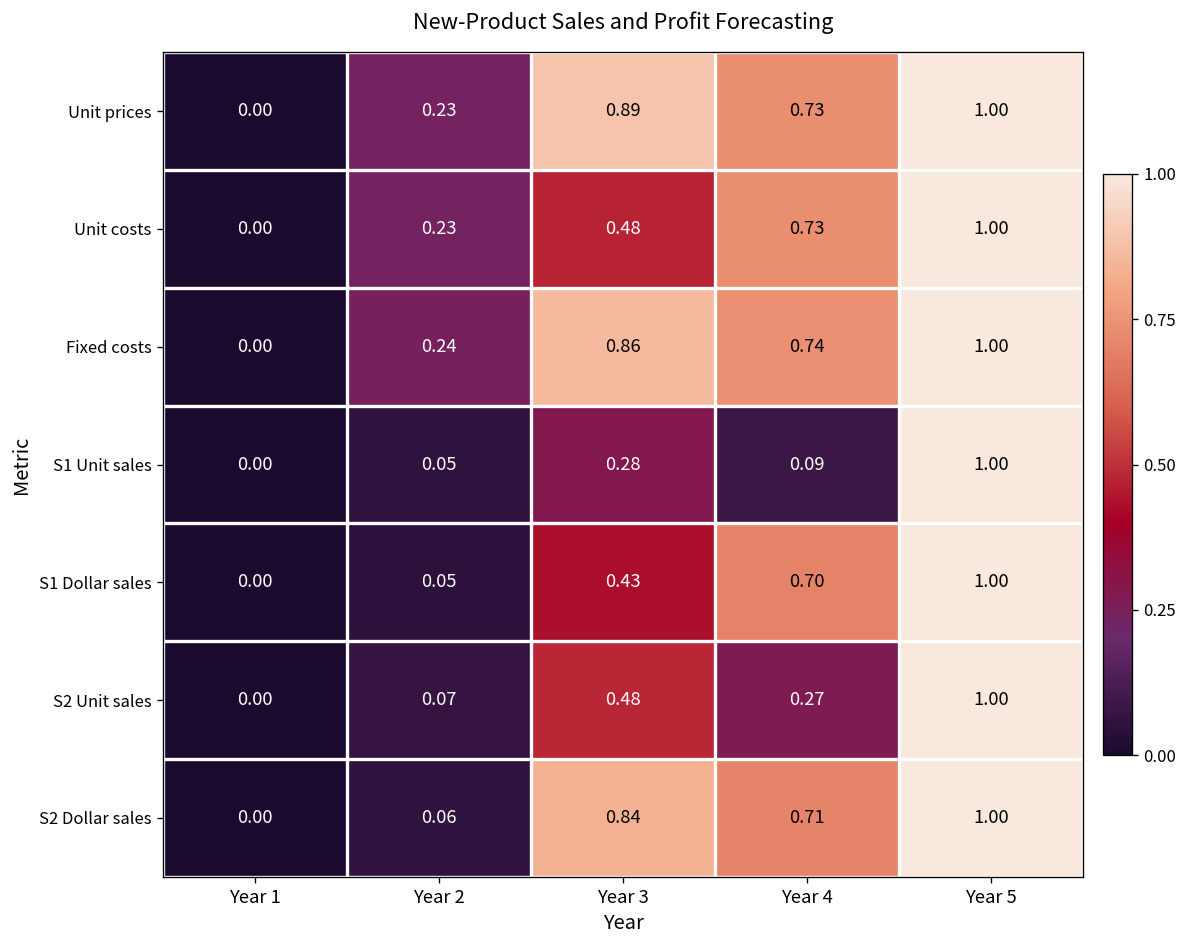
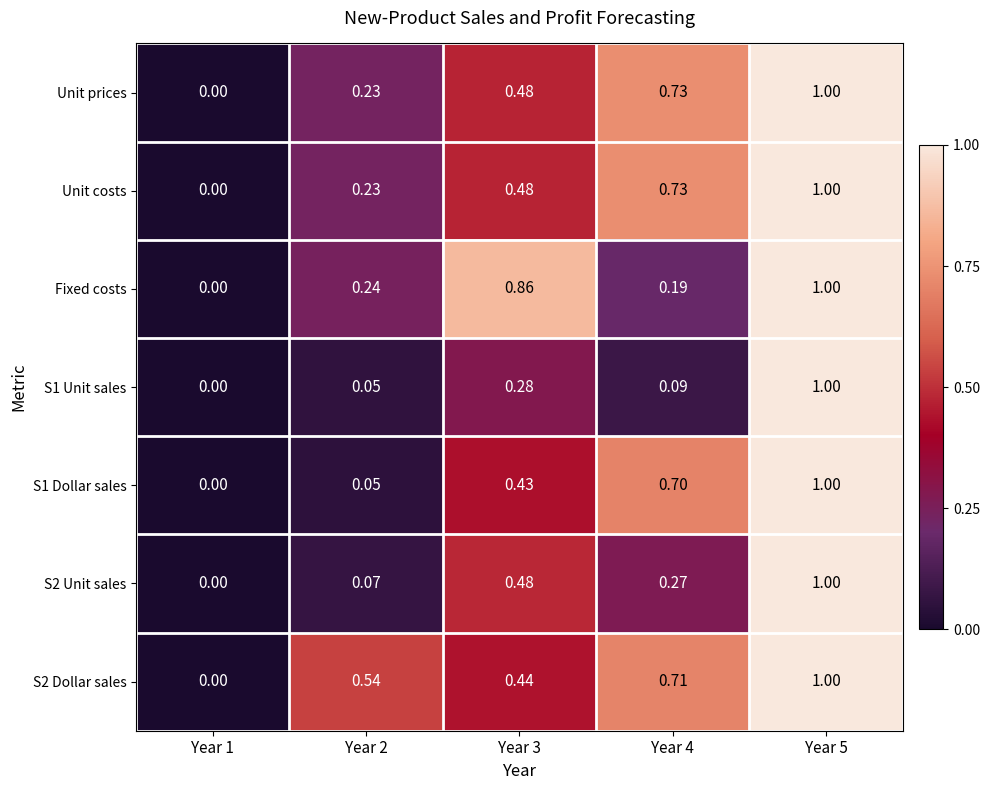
  {
    "Unit prices": {
      "Year 1": 0.00,
      "Year 2": 0.23,
-     "Year 3": 0.89,
+     "Year 3": 0.48,
      "Year 4": 0.73,
      "Year 5": 1.00
    },
    "Unit costs": {
      "Year 1": 0.00,
      "Year 2": 0.23,
      "Year 3": 0.48,
      "Year 4": 0.73,
      "Year 5": 1.00
    },
    "Fixed costs": {
      "Year 1": 0.00,
      "Year 2": 0.24,
      "Year 3": 0.86,
-     "Year 4": 0.74,
+     "Year 4": 0.19,
      "Year 5": 1.00
    },
    "S1 Unit sales": {
      "Year 1": 0.00,
      "Year 2": 0.05,
      "Year 3": 0.28,
      "Year 4": 0.09,
      "Year 5": 1.00
    },
    "S1 Dollar sales": {
      "Year 1": 0.00,
      "Year 2": 0.05,
      "Year 3": 0.43,
      "Year 4": 0.70,
      "Year 5": 1.00
    },
    "S2 Unit sales": {
      "Year 1": 0.00,
      "Year 2": 0.07,
      "Year 3": 0.48,
      "Year 4": 0.27,
      "Year 5": 1.00
    },
    "S2 Dollar sales": {
      "Year 1": 0.00,
-     "Year 2": 0.06,
-     "Year 3": 0.84,
+     "Year 2": 0.54,
+     "Year 3": 0.44,
      "Year 4": 0.71,
      "Year 5": 1.00
    }
  }
